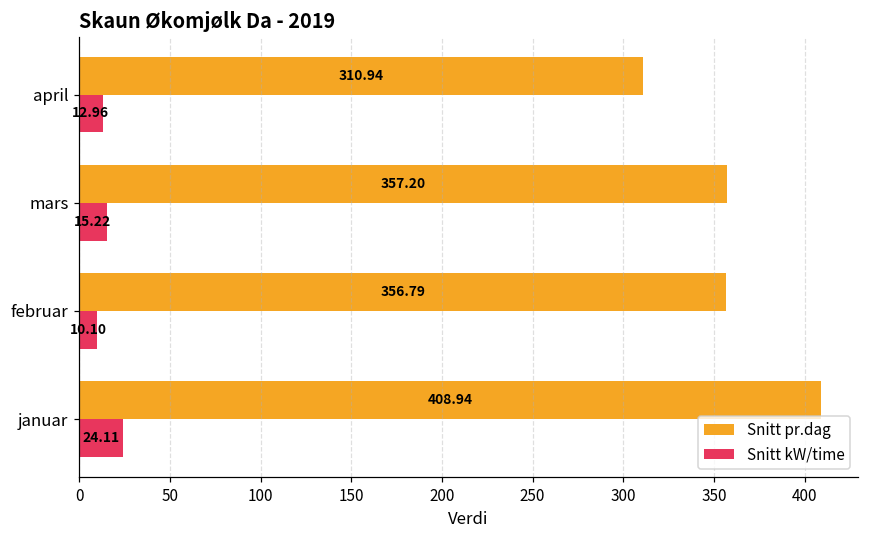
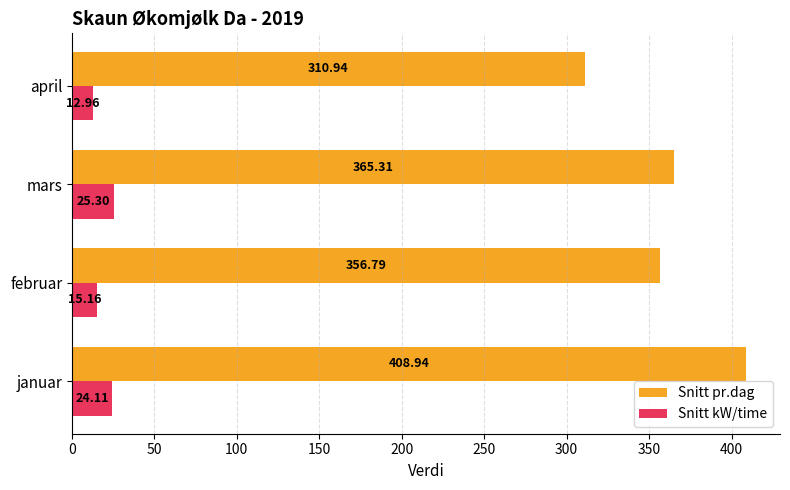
  {
    "Snitt pr.dag": {
      "april": 310.94,
-     "mars": 357.20,
+     "mars": 365.31,
      "februar": 356.79,
      "januar": 408.94
    },
    "Snitt kW/time": {
      "april": 12.96,
-     "mars": 15.22,
-     "februar": 10.10,
+     "mars": 25.30,
+     "februar": 15.16,
      "januar": 24.11
    }
  }
